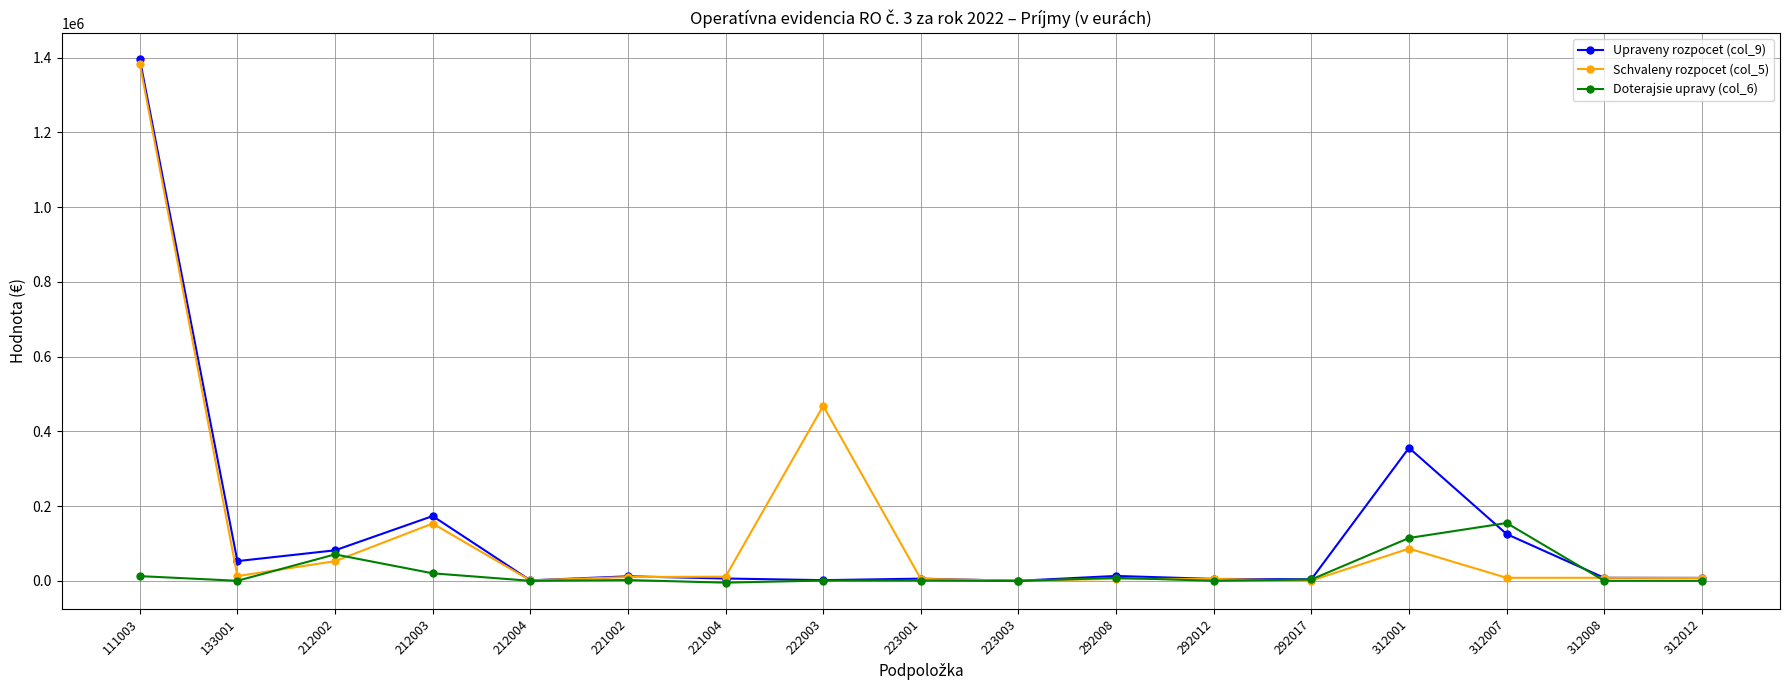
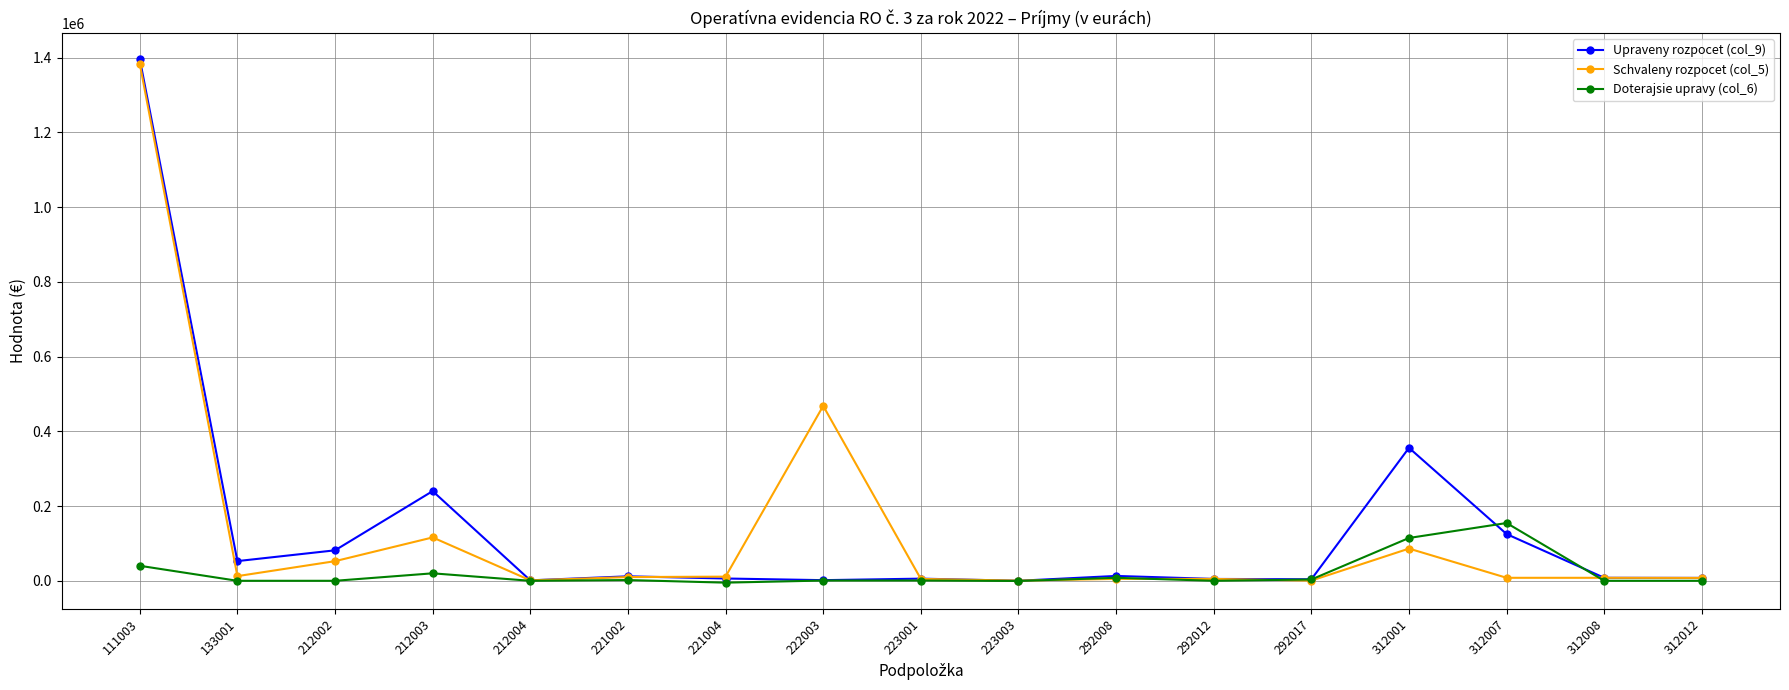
  {
    "Upraveny rozpocet (col_9)": {
      "111003": 1400000,
      "133001": 50000,
      "212002": 80000,
-     "212003": 170000,
+     "212003": 240000,
      "312001": 360000,
      "312007": 130000
    },
    "Schvaleny rozpocet (col_5)": {
      "111003": 1380000,
      "133001": 10000,
      "212002": 50000,
-     "212003": 150000,
+     "212003": 120000,
      "222003": 470000,
      "312001": 90000,
      "312007": 10000
    },
    "Doterajsie upravy (col_6)": {
-     "111003": 10000,
+     "111003": 40000,
      "133001": 0,
-     "212002": 70000,
+     "212002": 0,
      "212003": 20000,
      "221002": 0,
      "221004": 0,
      "312001": 110000,
      "312007": 150000,
      "312008": 0,
      "312012": 0
    }
  }
